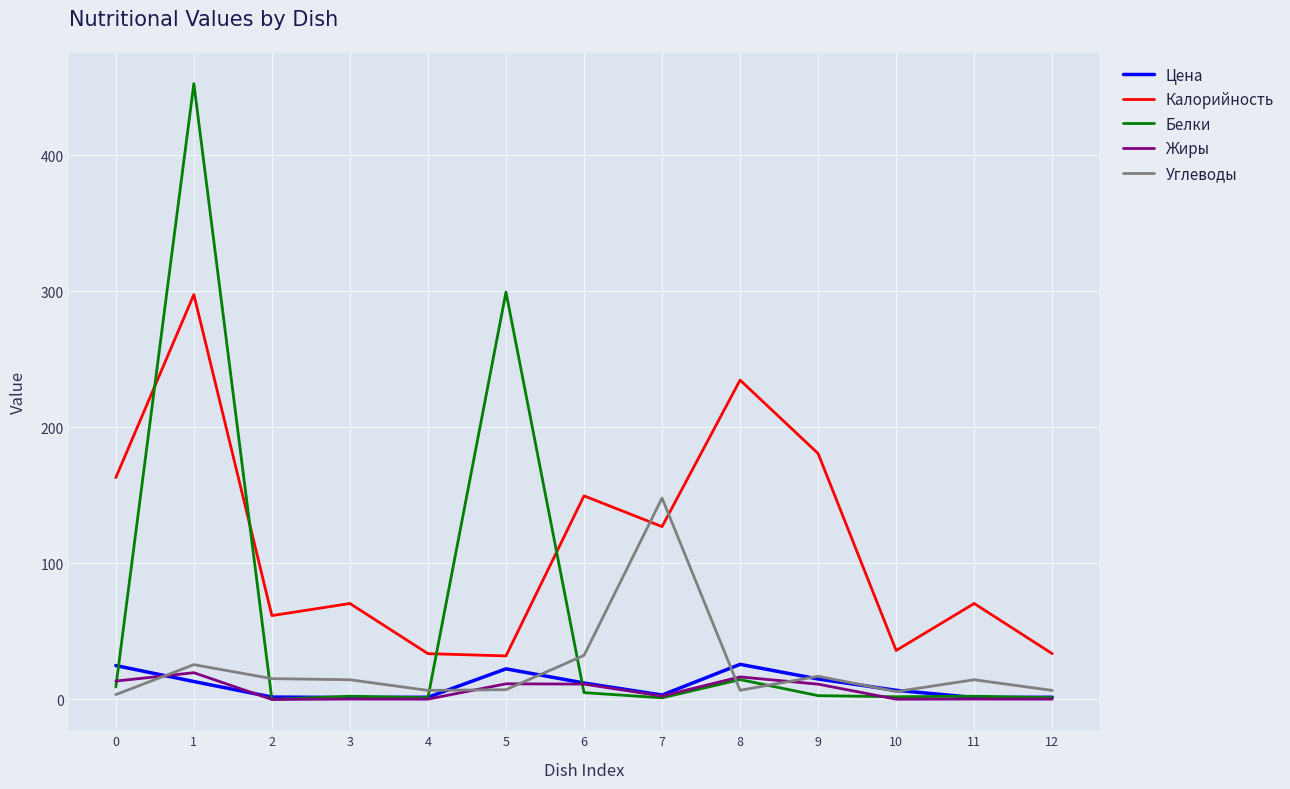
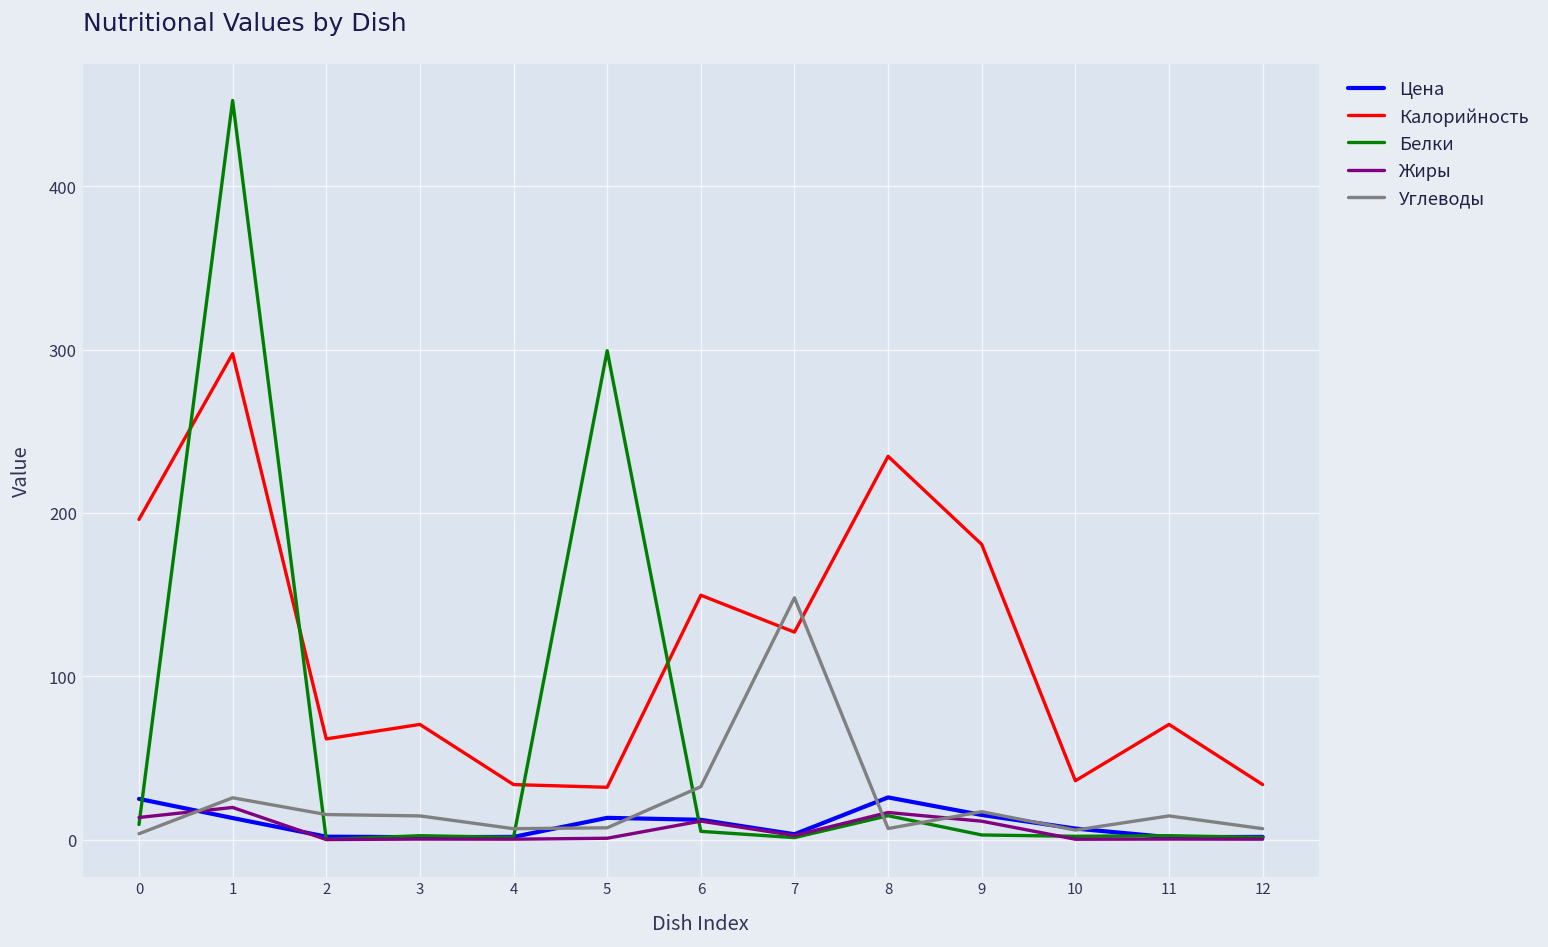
  {
    "Цена": {
      "0": 25,
      "1": 13,
-     "5": 23,
+     "5": 13,
      "8": 26,
      "9": 15
    },
    "Калорийность": {
-     "0": 163,
+     "0": 196,
      "1": 297,
      "2": 62,
      "3": 71,
      "4": 34,
      "5": 32,
      "6": 150,
      "7": 127,
      "8": 235,
      "9": 181,
      "10": 36,
      "11": 71,
      "12": 34
    },
    "Белки": {
      "0": 9,
      "1": 452,
      "5": 299,
      "6": 5,
      "8": 15,
      "9": 3
    },
    "Жиры": {
      "0": 14,
      "1": 20,
-     "5": 12,
+     "5": 1,
      "8": 17,
      "9": 11
    },
    "Углеводы": {
      "0": 4,
      "1": 26,
      "2": 15,
      "3": 14,
      "4": 7,
      "5": 7,
      "6": 32,
      "7": 148,
      "8": 7,
      "9": 17,
      "11": 14,
      "12": 7
    }
  }
